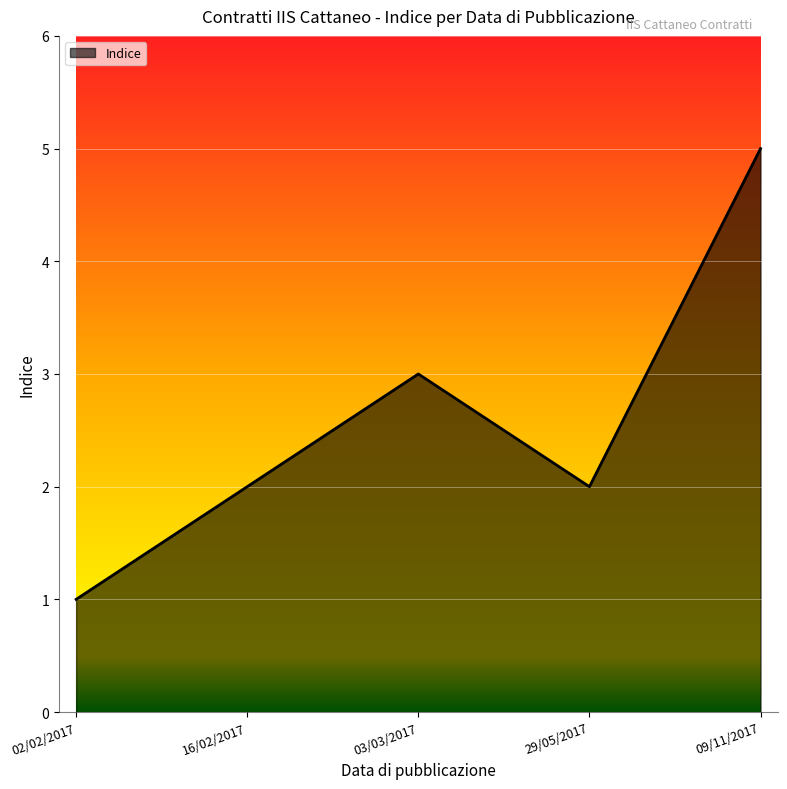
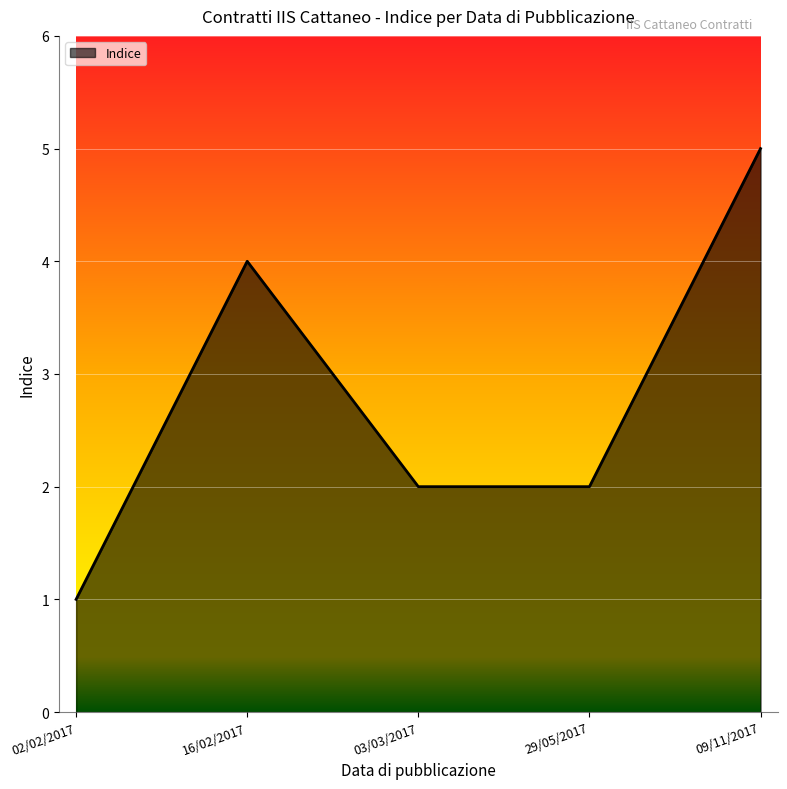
  {
    "02/02/2017": 1,
-   "16/02/2017": 2,
-   "03/03/2017": 3,
+   "16/02/2017": 4,
+   "03/03/2017": 2,
    "29/05/2017": 2,
    "09/11/2017": 5
  }
